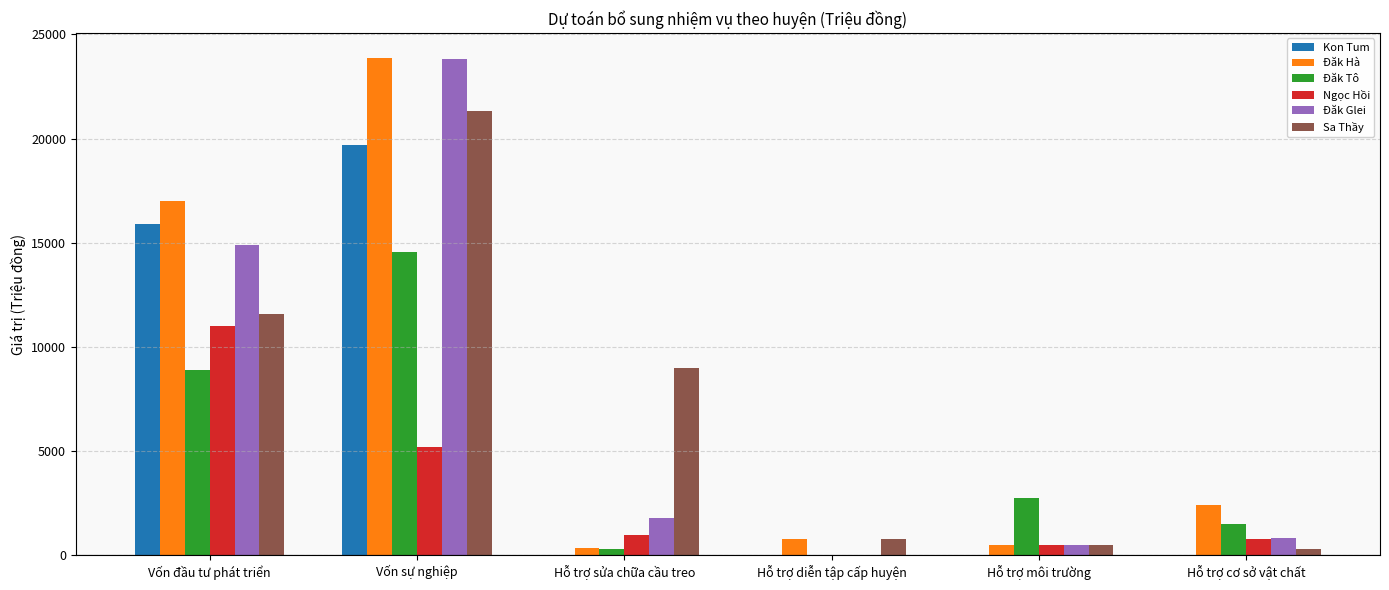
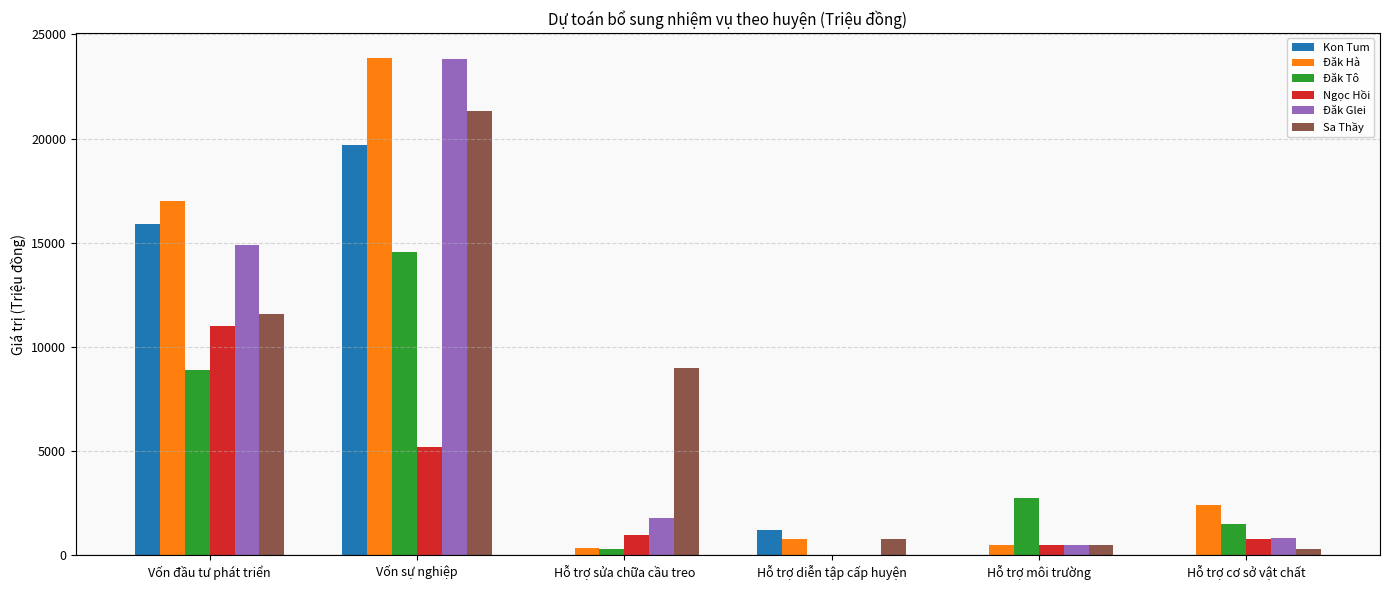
  {
    "Kon Tum": {
      "Vốn đầu tư phát triển": 15900,
      "Vốn sự nghiệp": 19700,
      "Hỗ trợ sửa chữa cầu treo": 0,
-     "Hỗ trợ diễn tập cấp huyện": 0,
+     "Hỗ trợ diễn tập cấp huyện": 1200,
      "Hỗ trợ môi trường": 0,
      "Hỗ trợ cơ sở vật chất": 0
    },
    "Đăk Hà": {
      "Vốn đầu tư phát triển": 17000,
      "Vốn sự nghiệp": 23900,
      "Hỗ trợ sửa chữa cầu treo": 300,
      "Hỗ trợ diễn tập cấp huyện": 800,
      "Hỗ trợ môi trường": 500,
      "Hỗ trợ cơ sở vật chất": 2400
    },
    "Đăk Tô": {
      "Vốn đầu tư phát triển": 8900,
      "Vốn sự nghiệp": 14500,
      "Hỗ trợ sửa chữa cầu treo": 300,
      "Hỗ trợ diễn tập cấp huyện": 0,
      "Hỗ trợ môi trường": 2800,
      "Hỗ trợ cơ sở vật chất": 1500
    },
    "Ngọc Hồi": {
      "Vốn đầu tư phát triển": 11000,
      "Vốn sự nghiệp": 5200,
      "Hỗ trợ sửa chữa cầu treo": 1000,
      "Hỗ trợ diễn tập cấp huyện": 0,
      "Hỗ trợ môi trường": 500,
      "Hỗ trợ cơ sở vật chất": 800
    },
    "Đăk Glei": {
      "Vốn đầu tư phát triển": 14900,
      "Vốn sự nghiệp": 23800,
      "Hỗ trợ sửa chữa cầu treo": 1800,
      "Hỗ trợ diễn tập cấp huyện": 0,
      "Hỗ trợ môi trường": 500,
      "Hỗ trợ cơ sở vật chất": 800
    },
    "Sa Thầy": {
      "Vốn đầu tư phát triển": 11600,
      "Vốn sự nghiệp": 21300,
      "Hỗ trợ sửa chữa cầu treo": 9000,
      "Hỗ trợ diễn tập cấp huyện": 800,
      "Hỗ trợ môi trường": 500,
      "Hỗ trợ cơ sở vật chất": 300
    }
  }
